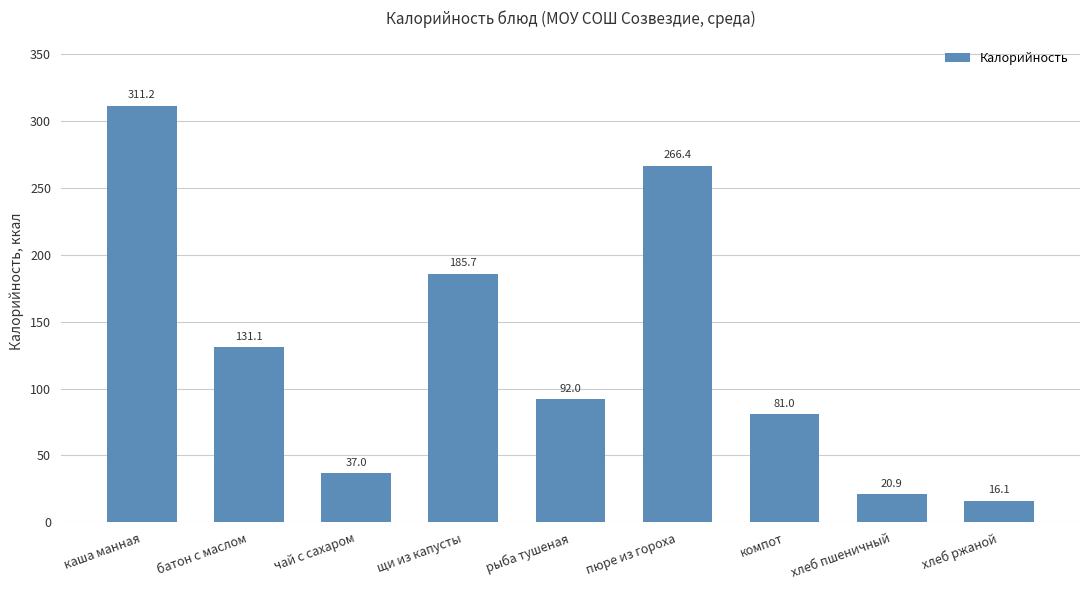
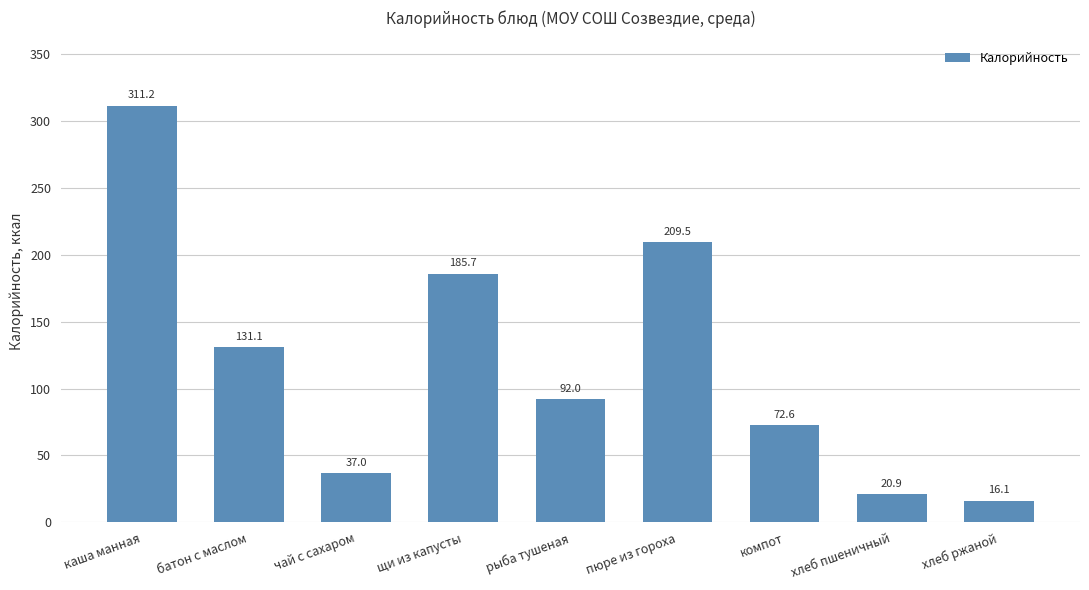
  {
    "каша манная": 311.2,
    "батон с маслом": 131.1,
    "чай с сахаром": 37.0,
    "щи из капусты": 185.7,
    "рыба тушеная": 92.0,
-   "пюре из гороха": 266.4,
-   "компот": 81.0,
+   "пюре из гороха": 209.5,
+   "компот": 72.6,
    "хлеб пшеничный": 20.9,
    "хлеб ржаной": 16.1
  }
